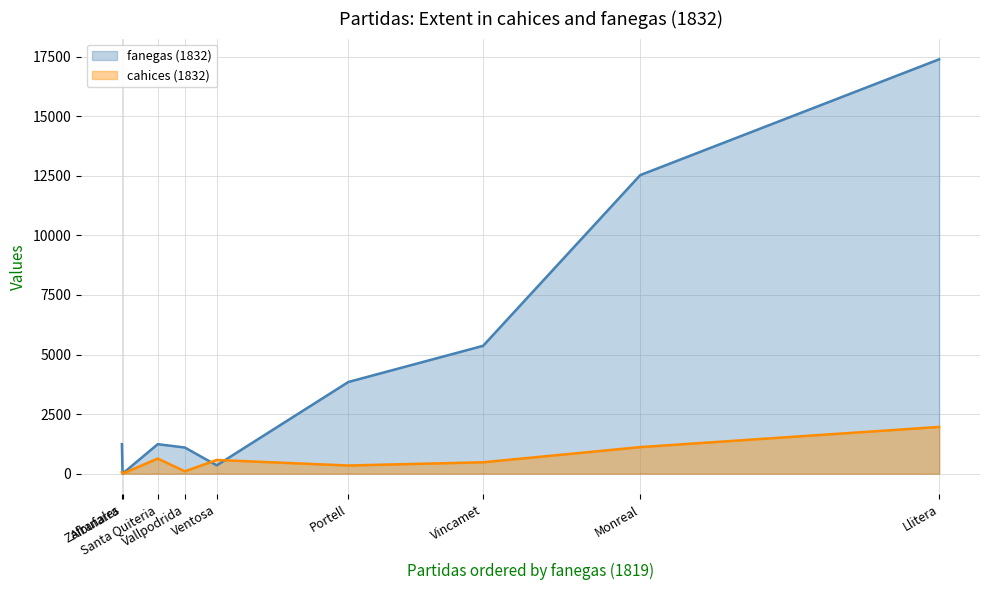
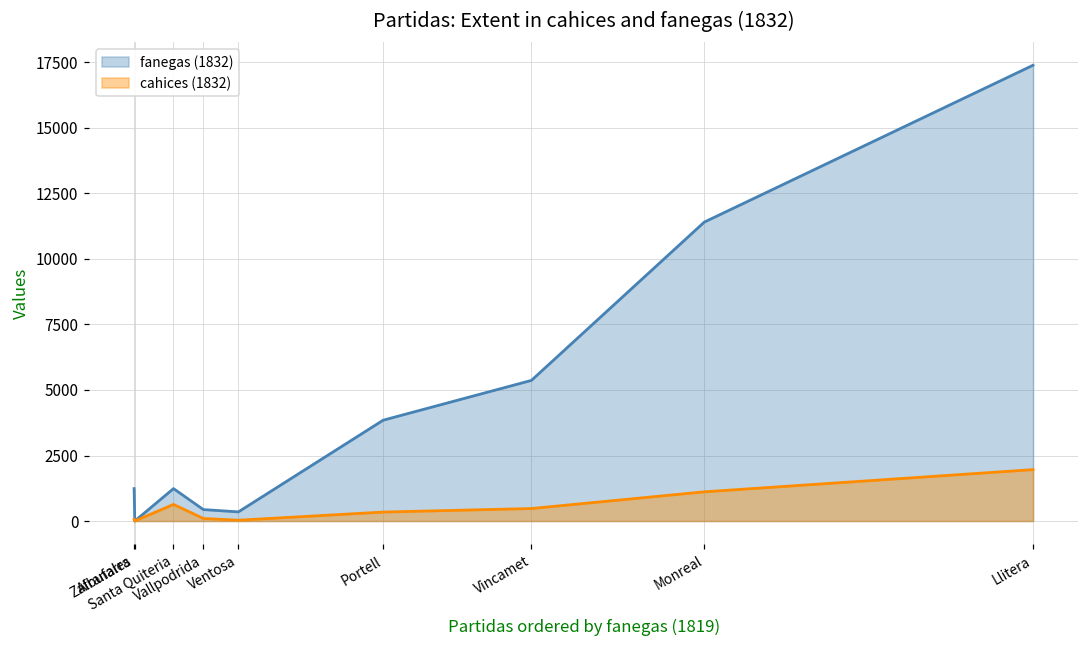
  {
    "fanegas (1832)": {
      "Zafranales": 1200,
      "Santa Quiteria": 1200,
-     "Vallpodrida": 1100,
+     "Vallpodrida": 400,
      "Ventosa": 300,
      "Portell": 3800,
      "Vincamet": 5400,
-     "Monreal": 12500,
+     "Monreal": 11400,
      "Llitera": 17400
    },
    "cahices (1832)": {
      "Santa Quiteria": 600,
      "Vallpodrida": 100,
-     "Ventosa": 600,
+     "Ventosa": 0,
      "Portell": 300,
      "Vincamet": 500,
      "Monreal": 1100,
      "Llitera": 2000
    }
  }
